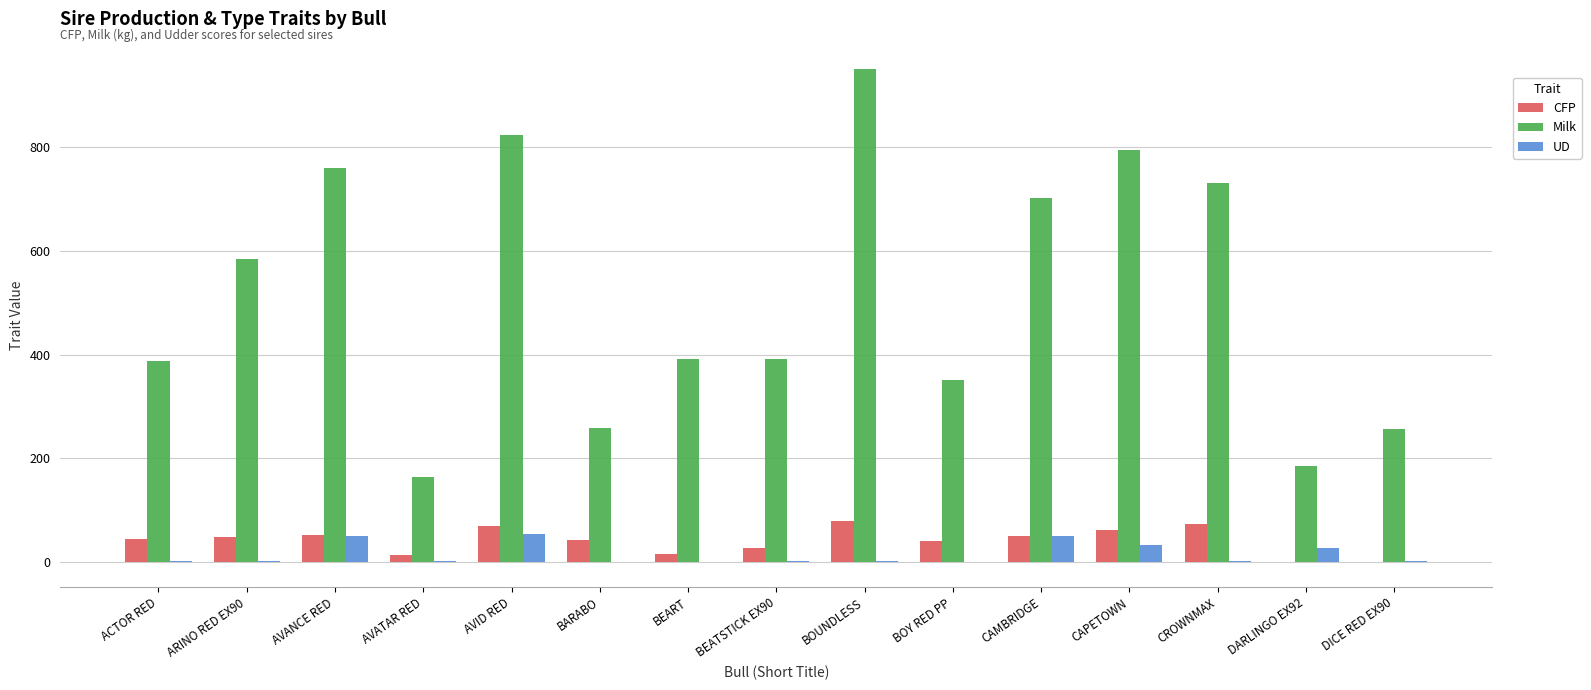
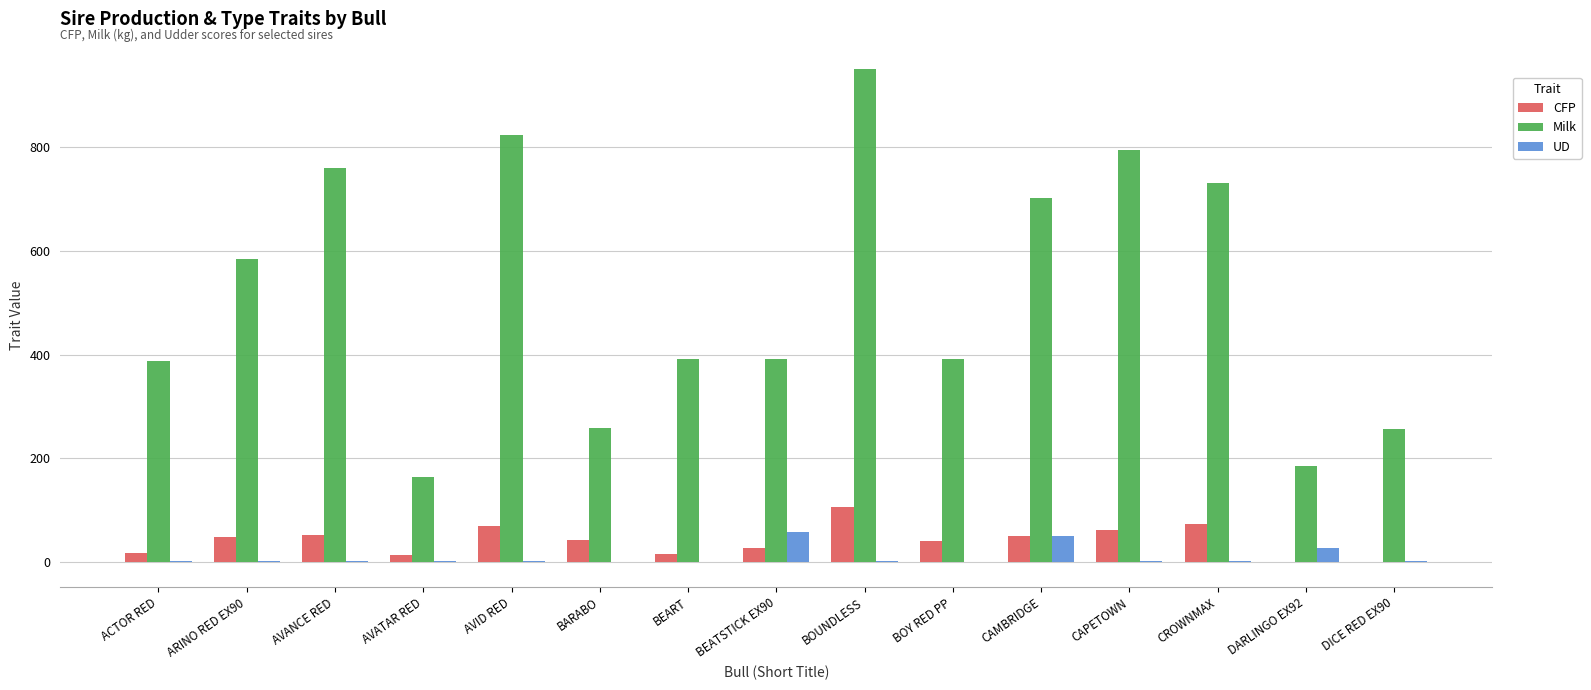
  {
    "CFP": {
-     "ACTOR RED": 40,
+     "ACTOR RED": 20,
      "ARINO RED EX90": 50,
      "AVANCE RED": 50,
      "AVATAR RED": 10,
      "AVID RED": 70,
      "BARABO": 40,
      "BEART": 20,
      "BEATSTICK EX90": 30,
-     "BOUNDLESS": 80,
+     "BOUNDLESS": 110,
      "BOY RED PP": 40,
      "CAMBRIDGE": 50,
      "CAPETOWN": 60,
      "CROWNMAX": 70
    },
    "Milk": {
      "ACTOR RED": 390,
      "ARINO RED EX90": 590,
      "AVANCE RED": 760,
      "AVATAR RED": 160,
      "AVID RED": 820,
      "BARABO": 260,
      "BEART": 390,
      "BEATSTICK EX90": 390,
      "BOUNDLESS": 950,
-     "BOY RED PP": 350,
+     "BOY RED PP": 390,
      "CAMBRIDGE": 700,
      "CAPETOWN": 790,
      "CROWNMAX": 730,
      "DARLINGO EX92": 190,
      "DICE RED EX90": 260
    },
    "UD": {
-     "AVANCE RED": 50,
-     "AVID RED": 50,
-     "BEATSTICK EX90": 0,
+     "AVANCE RED": 0,
+     "AVID RED": 0,
+     "BEATSTICK EX90": 60,
      "CAMBRIDGE": 50,
-     "CAPETOWN": 30,
+     "CAPETOWN": 0,
      "DARLINGO EX92": 30
    }
  }
